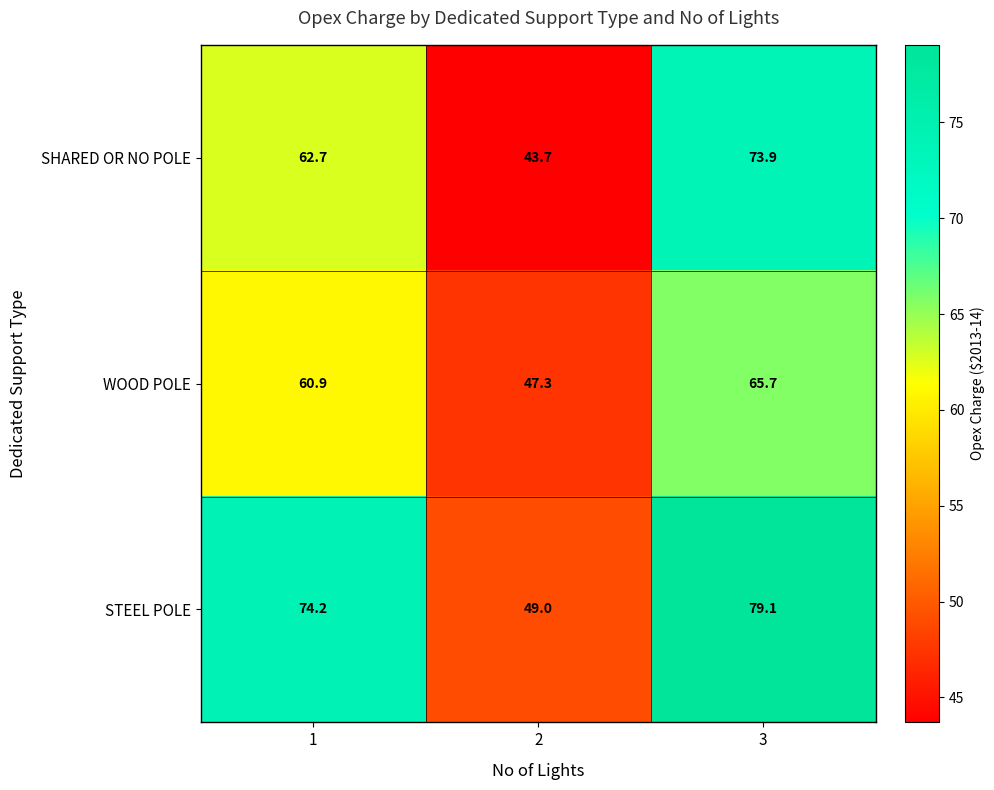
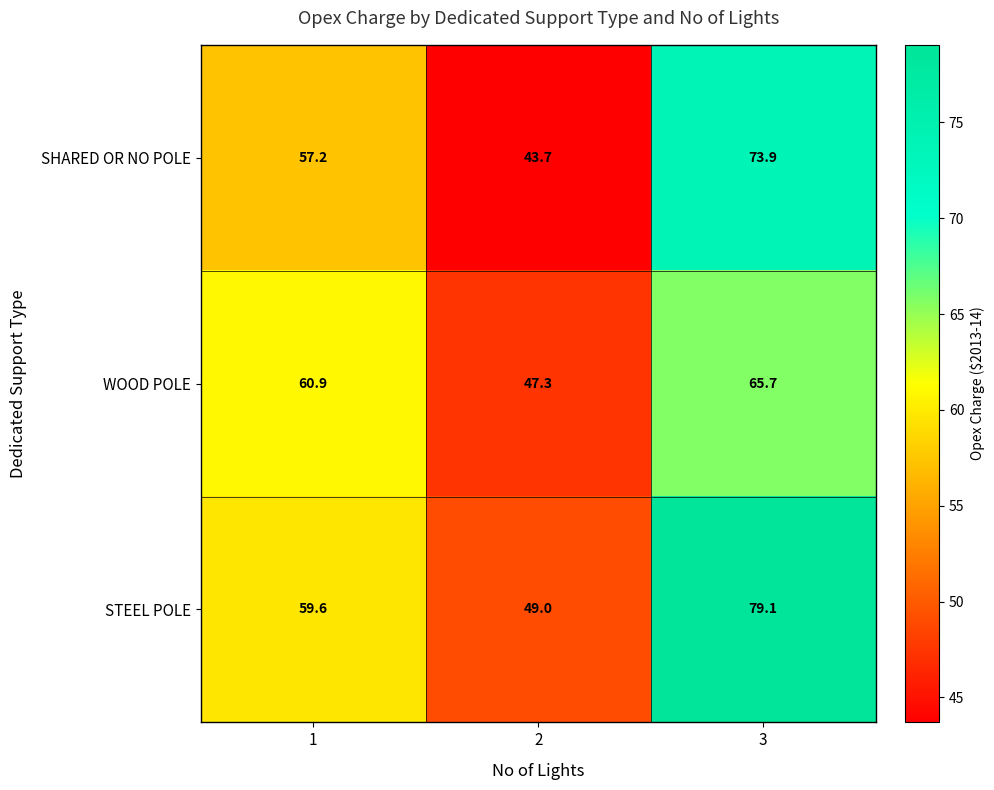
  {
    "SHARED OR NO POLE": {
-     "1": 62.7,
+     "1": 57.2,
      "2": 43.7,
      "3": 73.9
    },
    "WOOD POLE": {
      "1": 60.9,
      "2": 47.3,
      "3": 65.7
    },
    "STEEL POLE": {
-     "1": 74.2,
+     "1": 59.6,
      "2": 49.0,
      "3": 79.1
    }
  }
